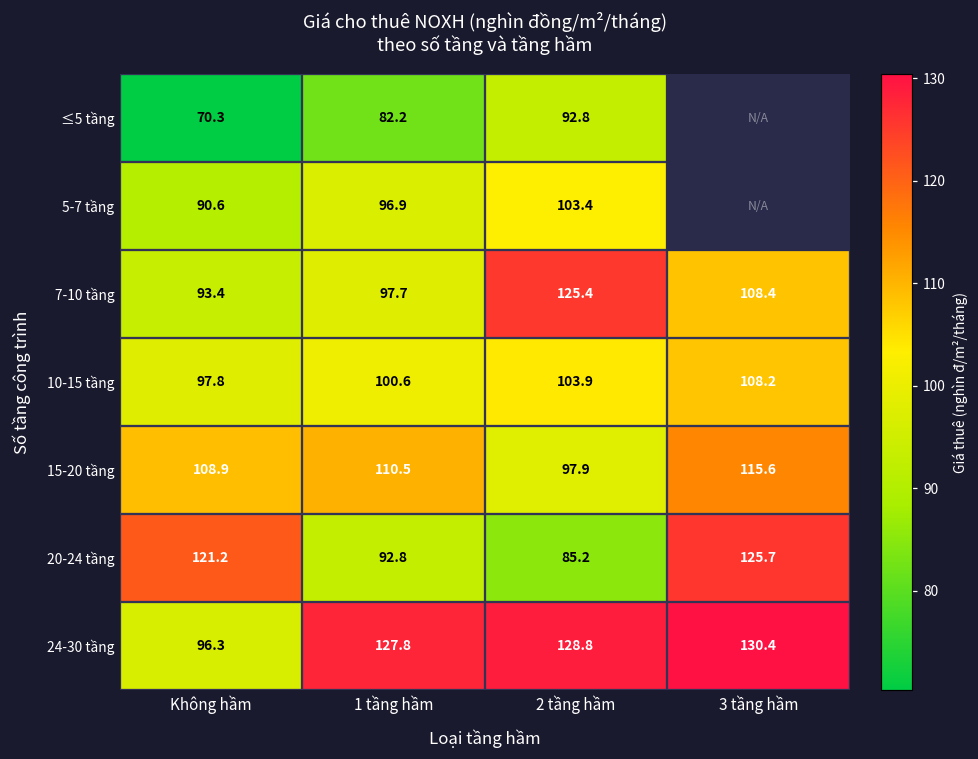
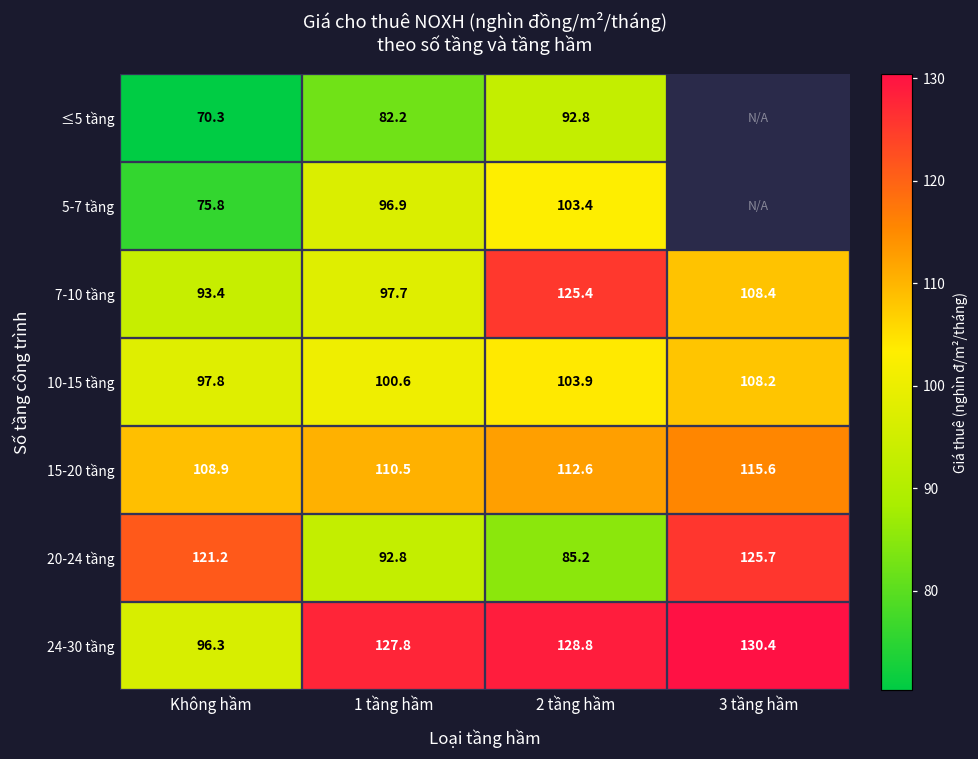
  {
    "≤5 tầng": {
      "Không hầm": 70.3,
      "1 tầng hầm": 82.2,
      "2 tầng hầm": 92.8
    },
    "5-7 tầng": {
-     "Không hầm": 90.6,
+     "Không hầm": 75.8,
      "1 tầng hầm": 96.9,
      "2 tầng hầm": 103.4
    },
    "7-10 tầng": {
      "Không hầm": 93.4,
      "1 tầng hầm": 97.7,
      "2 tầng hầm": 125.4,
      "3 tầng hầm": 108.4
    },
    "10-15 tầng": {
      "Không hầm": 97.8,
      "1 tầng hầm": 100.6,
      "2 tầng hầm": 103.9,
      "3 tầng hầm": 108.2
    },
    "15-20 tầng": {
      "Không hầm": 108.9,
      "1 tầng hầm": 110.5,
-     "2 tầng hầm": 97.9,
+     "2 tầng hầm": 112.6,
      "3 tầng hầm": 115.6
    },
    "20-24 tầng": {
      "Không hầm": 121.2,
      "1 tầng hầm": 92.8,
      "2 tầng hầm": 85.2,
      "3 tầng hầm": 125.7
    },
    "24-30 tầng": {
      "Không hầm": 96.3,
      "1 tầng hầm": 127.8,
      "2 tầng hầm": 128.8,
      "3 tầng hầm": 130.4
    }
  }
